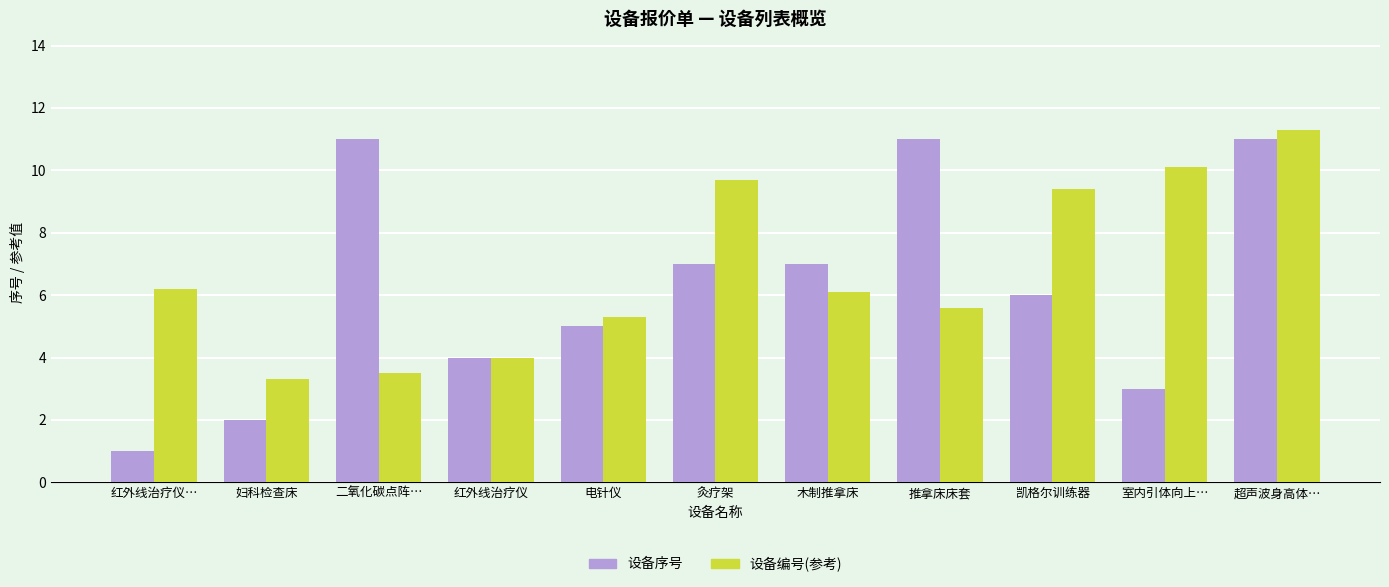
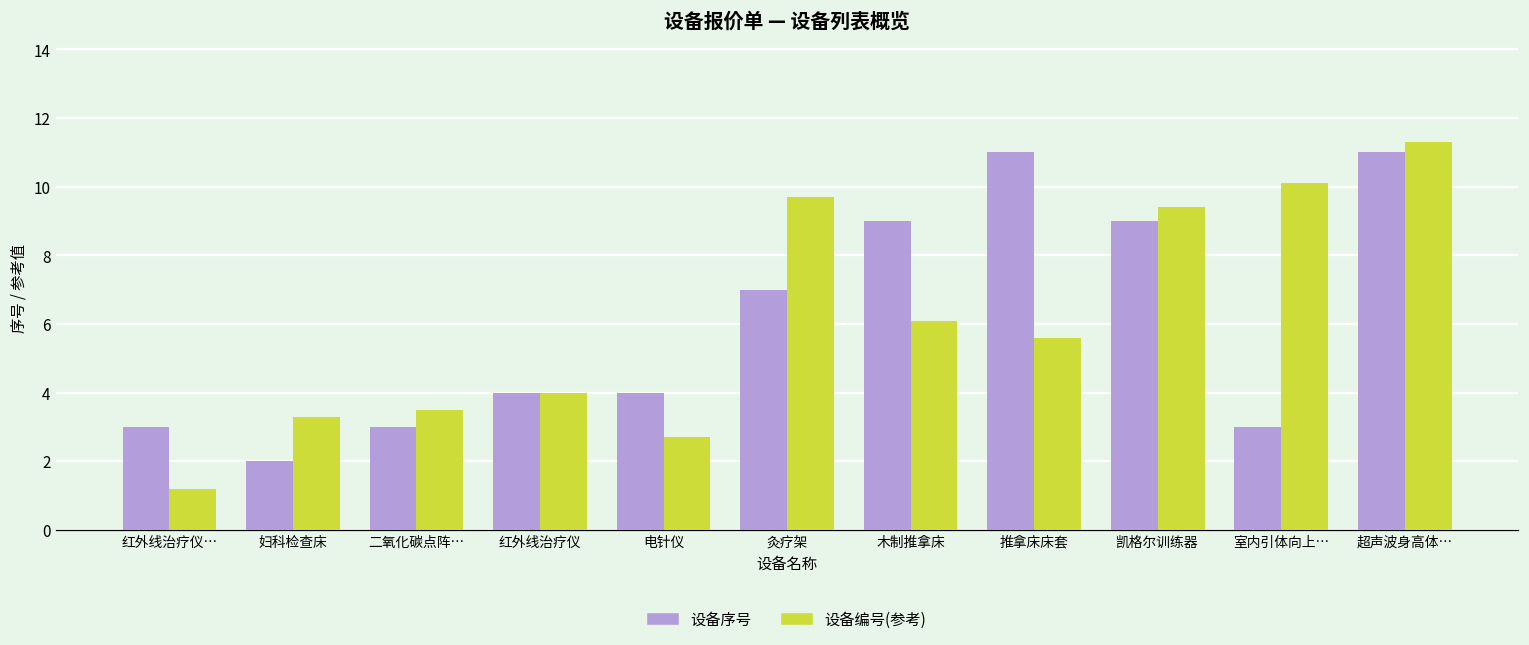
  {
    "设备序号": {
-     "红外线治疗仪…": 1,
+     "红外线治疗仪…": 3,
      "妇科检查床": 2,
-     "二氧化碳点阵…": 11,
+     "二氧化碳点阵…": 3,
      "红外线治疗仪": 4,
-     "电针仪": 5,
+     "电针仪": 4,
      "灸疗架": 7,
-     "木制推拿床": 7,
+     "木制推拿床": 9,
      "推拿床床套": 11,
-     "凯格尔训练器": 6,
+     "凯格尔训练器": 9,
      "室内引体向上…": 3,
      "超声波身高体…": 11
    },
    "设备编号(参考)": {
-     "红外线治疗仪…": 6.2,
+     "红外线治疗仪…": 1.2,
      "妇科检查床": 3.3,
      "二氧化碳点阵…": 3.5,
      "红外线治疗仪": 4.0,
-     "电针仪": 5.3,
+     "电针仪": 2.7,
      "灸疗架": 9.7,
      "木制推拿床": 6.1,
      "推拿床床套": 5.6,
      "凯格尔训练器": 9.4,
      "室内引体向上…": 10.1,
      "超声波身高体…": 11.3
    }
  }
